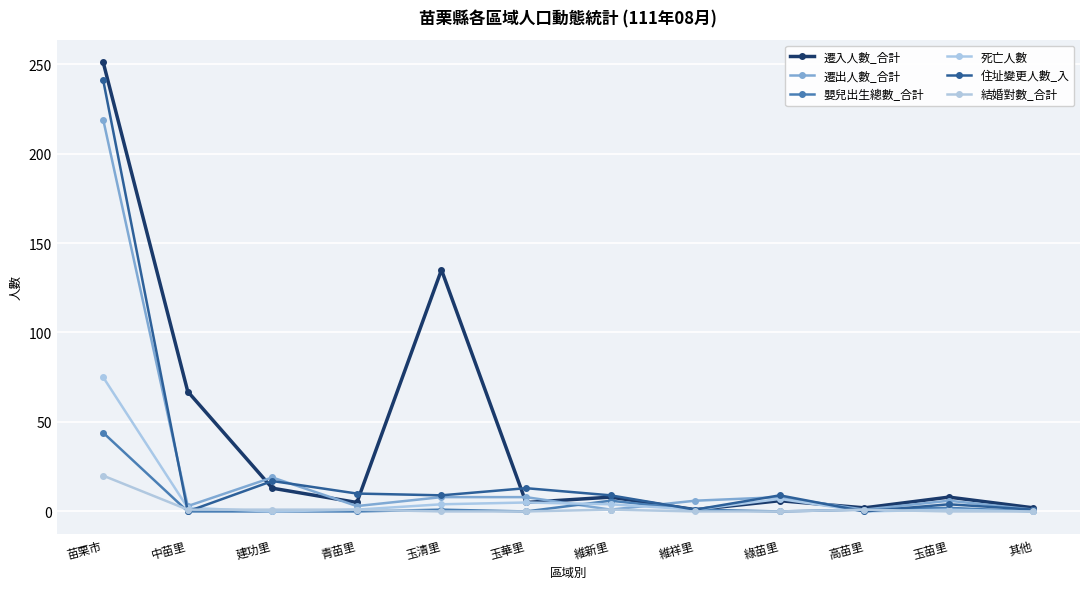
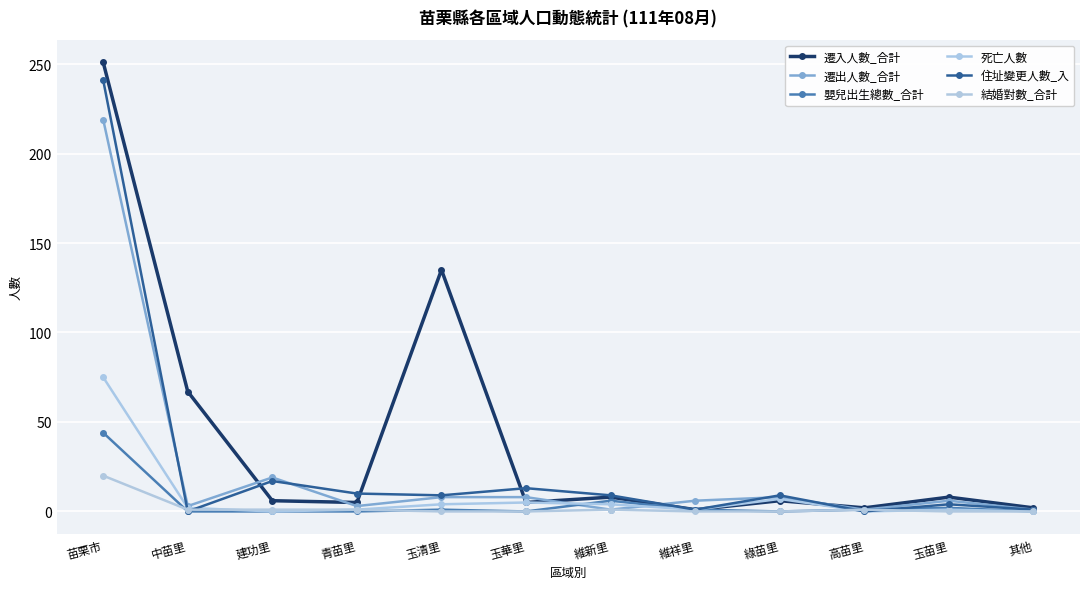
  {
    "遷入人數_合計": {
      "苗栗市": 251,
      "中苗里": 67,
-     "建功里": 13,
+     "建功里": 6,
      "青苗里": 5,
      "玉清里": 135,
      "玉苗里": 8
    }
  }
